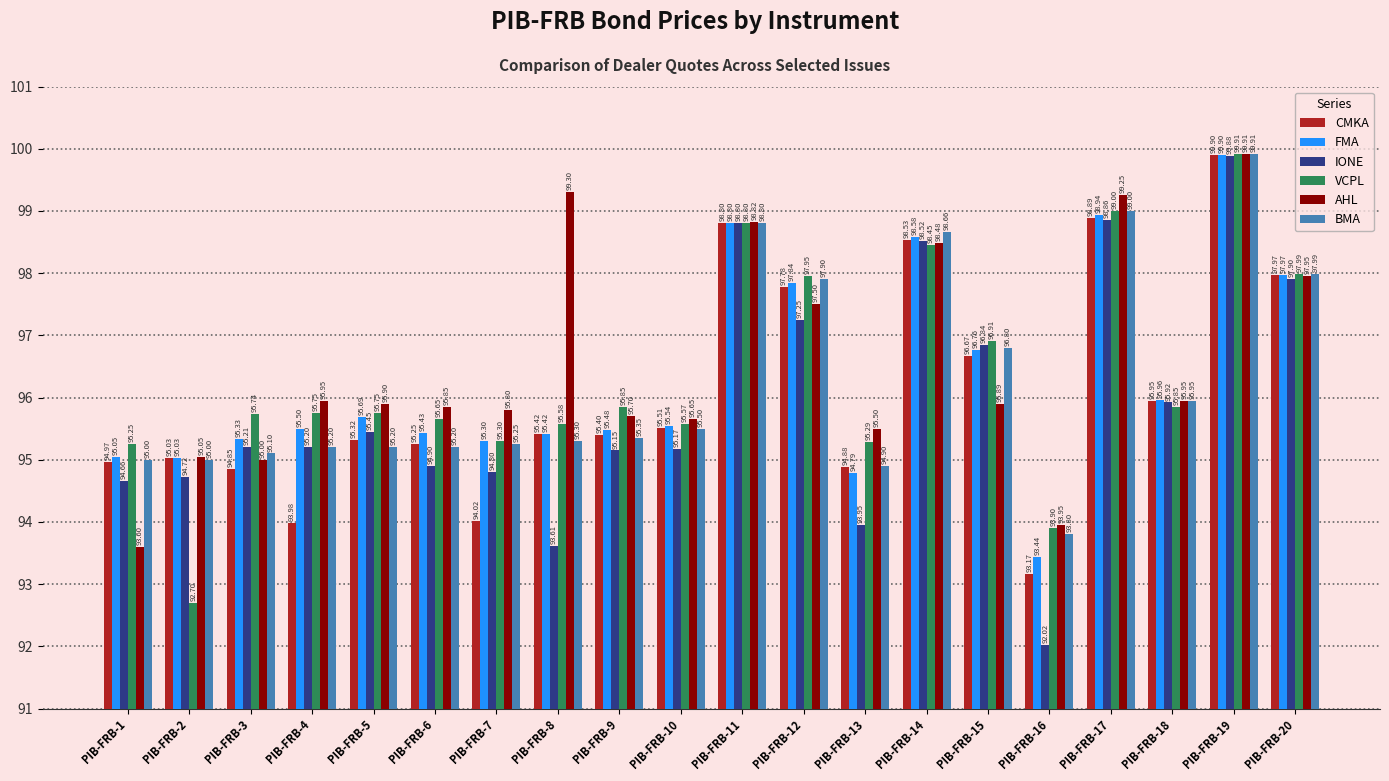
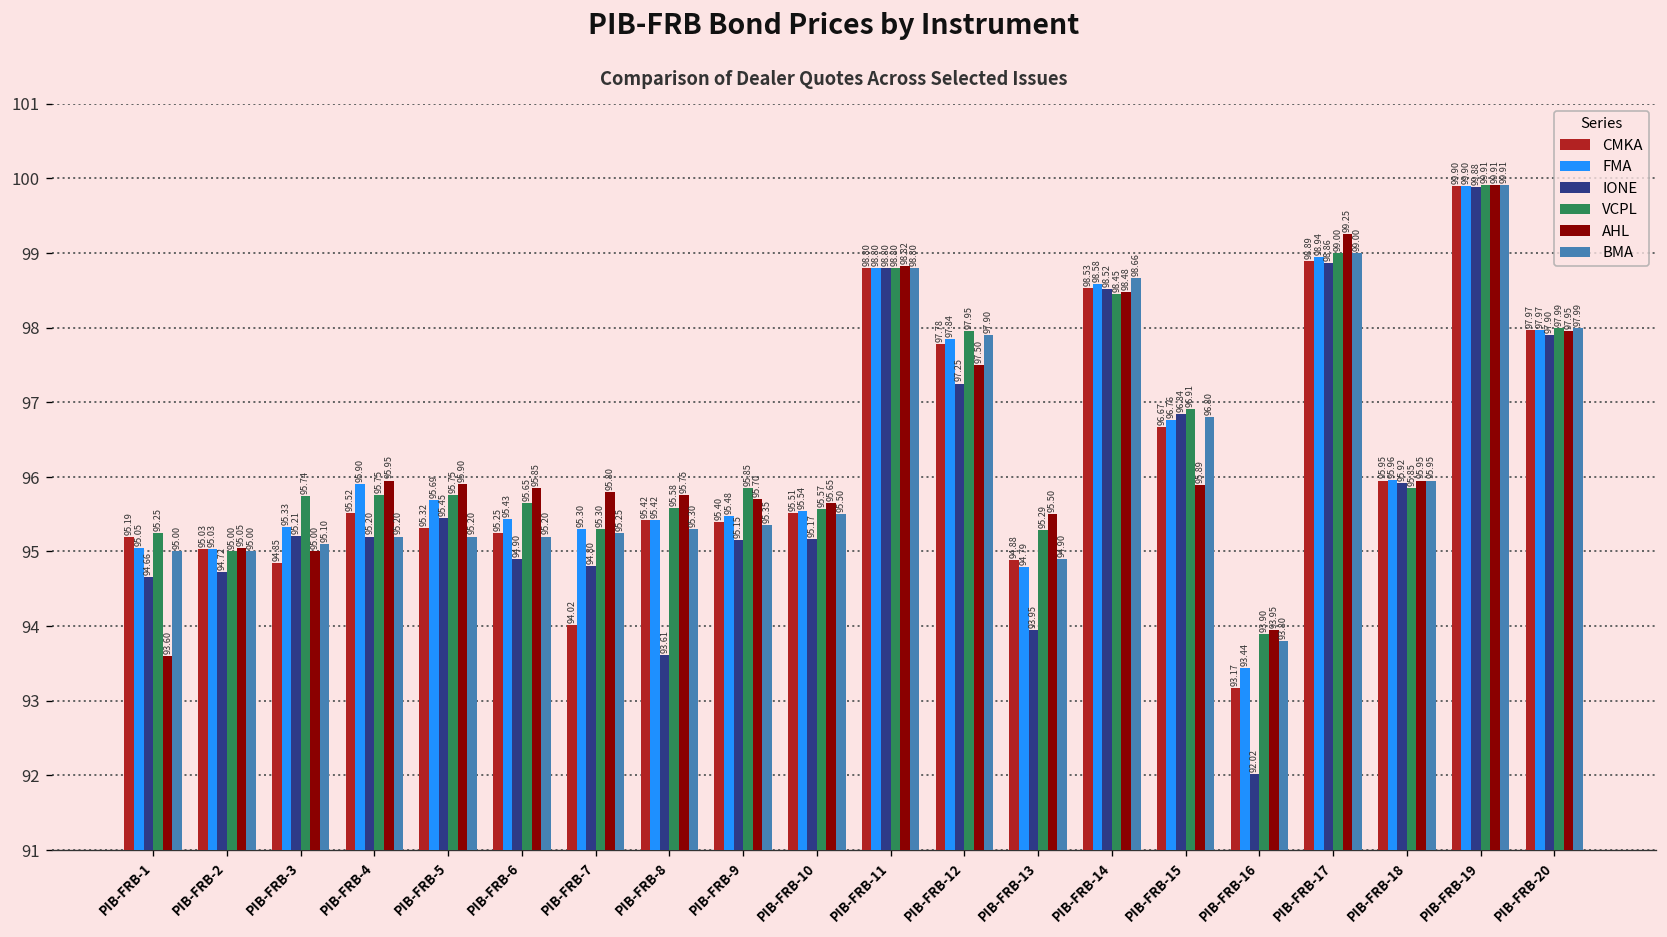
  {
    "CMKA": {
-     "PIB-FRB-1": 94.97,
+     "PIB-FRB-1": 95.19,
      "PIB-FRB-2": 95.03,
      "PIB-FRB-3": 94.85,
-     "PIB-FRB-4": 93.98,
+     "PIB-FRB-4": 95.52,
      "PIB-FRB-5": 95.32,
      "PIB-FRB-6": 95.25,
      "PIB-FRB-7": 94.02,
      "PIB-FRB-8": 95.42,
      "PIB-FRB-9": 95.40,
      "PIB-FRB-10": 95.51,
      "PIB-FRB-11": 98.80,
      "PIB-FRB-12": 97.78,
      "PIB-FRB-13": 94.88,
      "PIB-FRB-14": 98.53,
      "PIB-FRB-15": 96.67,
      "PIB-FRB-16": 93.17,
      "PIB-FRB-17": 98.89,
      "PIB-FRB-18": 95.95,
      "PIB-FRB-19": 99.90,
      "PIB-FRB-20": 97.97
    },
    "FMA": {
      "PIB-FRB-1": 95.05,
      "PIB-FRB-2": 95.03,
      "PIB-FRB-3": 95.33,
-     "PIB-FRB-4": 95.50,
+     "PIB-FRB-4": 95.90,
      "PIB-FRB-5": 95.69,
      "PIB-FRB-6": 95.43,
      "PIB-FRB-7": 95.30,
      "PIB-FRB-8": 95.42,
      "PIB-FRB-9": 95.48,
      "PIB-FRB-10": 95.54,
      "PIB-FRB-11": 98.80,
      "PIB-FRB-12": 97.84,
      "PIB-FRB-13": 94.79,
      "PIB-FRB-14": 98.58,
      "PIB-FRB-15": 96.76,
      "PIB-FRB-16": 93.44,
      "PIB-FRB-17": 98.94,
      "PIB-FRB-18": 95.96,
      "PIB-FRB-19": 99.90,
      "PIB-FRB-20": 97.97
    },
    "IONE": {
      "PIB-FRB-1": 94.66,
      "PIB-FRB-2": 94.72,
      "PIB-FRB-3": 95.21,
      "PIB-FRB-4": 95.20,
      "PIB-FRB-5": 95.45,
      "PIB-FRB-6": 94.90,
      "PIB-FRB-7": 94.80,
      "PIB-FRB-8": 93.61,
      "PIB-FRB-9": 95.15,
      "PIB-FRB-10": 95.17,
      "PIB-FRB-11": 98.80,
      "PIB-FRB-12": 97.25,
      "PIB-FRB-13": 93.95,
      "PIB-FRB-14": 98.52,
      "PIB-FRB-15": 96.84,
      "PIB-FRB-16": 92.02,
      "PIB-FRB-17": 98.86,
      "PIB-FRB-18": 95.92,
      "PIB-FRB-19": 99.88,
      "PIB-FRB-20": 97.90
    },
    "VCPL": {
      "PIB-FRB-1": 95.25,
-     "PIB-FRB-2": 92.70,
+     "PIB-FRB-2": 95.00,
      "PIB-FRB-3": 95.74,
      "PIB-FRB-4": 95.75,
      "PIB-FRB-5": 95.75,
      "PIB-FRB-6": 95.65,
      "PIB-FRB-7": 95.30,
      "PIB-FRB-8": 95.58,
      "PIB-FRB-9": 95.85,
      "PIB-FRB-10": 95.57,
      "PIB-FRB-11": 98.80,
      "PIB-FRB-12": 97.95,
      "PIB-FRB-13": 95.29,
      "PIB-FRB-14": 98.45,
      "PIB-FRB-15": 96.91,
      "PIB-FRB-16": 93.90,
      "PIB-FRB-17": 99.00,
      "PIB-FRB-18": 95.85,
      "PIB-FRB-19": 99.91,
      "PIB-FRB-20": 97.99
    },
    "AHL": {
      "PIB-FRB-1": 93.60,
      "PIB-FRB-2": 95.05,
      "PIB-FRB-3": 95.00,
      "PIB-FRB-4": 95.95,
      "PIB-FRB-5": 95.90,
      "PIB-FRB-6": 95.85,
      "PIB-FRB-7": 95.80,
-     "PIB-FRB-8": 99.30,
+     "PIB-FRB-8": 95.75,
      "PIB-FRB-9": 95.70,
      "PIB-FRB-10": 95.65,
      "PIB-FRB-11": 98.82,
      "PIB-FRB-12": 97.50,
      "PIB-FRB-13": 95.50,
      "PIB-FRB-14": 98.48,
      "PIB-FRB-15": 95.89,
      "PIB-FRB-16": 93.95,
      "PIB-FRB-17": 99.25,
      "PIB-FRB-18": 95.95,
      "PIB-FRB-19": 99.91,
      "PIB-FRB-20": 97.95
    },
    "BMA": {
      "PIB-FRB-1": 95.00,
      "PIB-FRB-2": 95.00,
      "PIB-FRB-3": 95.10,
      "PIB-FRB-4": 95.20,
      "PIB-FRB-5": 95.20,
      "PIB-FRB-6": 95.20,
      "PIB-FRB-7": 95.25,
      "PIB-FRB-8": 95.30,
      "PIB-FRB-9": 95.35,
      "PIB-FRB-10": 95.50,
      "PIB-FRB-11": 98.80,
      "PIB-FRB-12": 97.90,
      "PIB-FRB-13": 94.90,
      "PIB-FRB-14": 98.66,
      "PIB-FRB-15": 96.80,
      "PIB-FRB-16": 93.80,
      "PIB-FRB-17": 99.00,
      "PIB-FRB-18": 95.95,
      "PIB-FRB-19": 99.91,
      "PIB-FRB-20": 97.99
    }
  }
